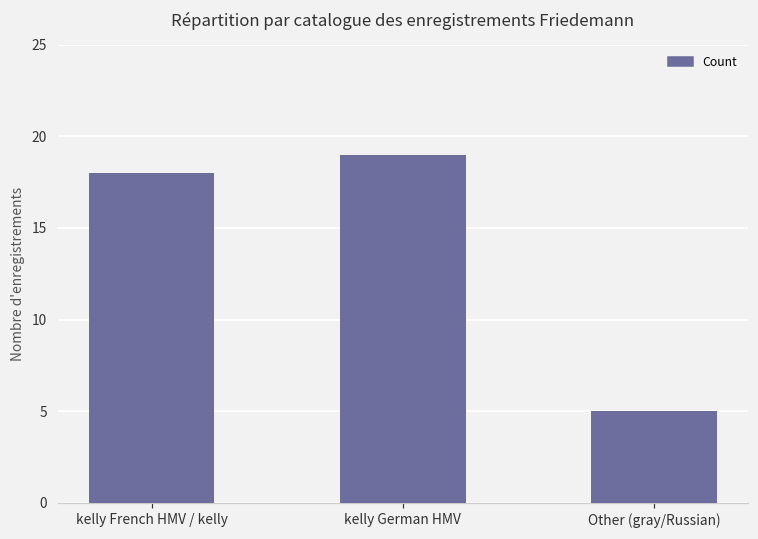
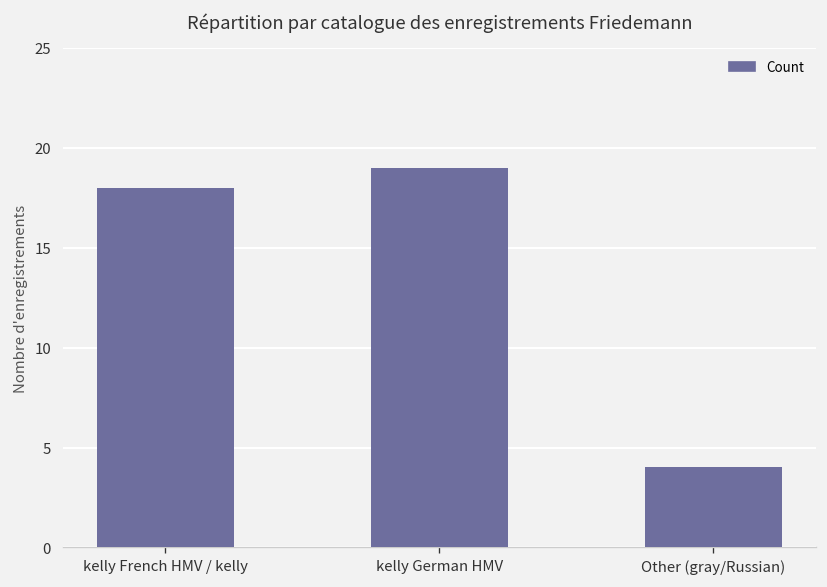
  {
    "kelly French HMV / kelly": 18,
    "kelly German HMV": 19,
-   "Other (gray/Russian)": 5
+   "Other (gray/Russian)": 4
  }
